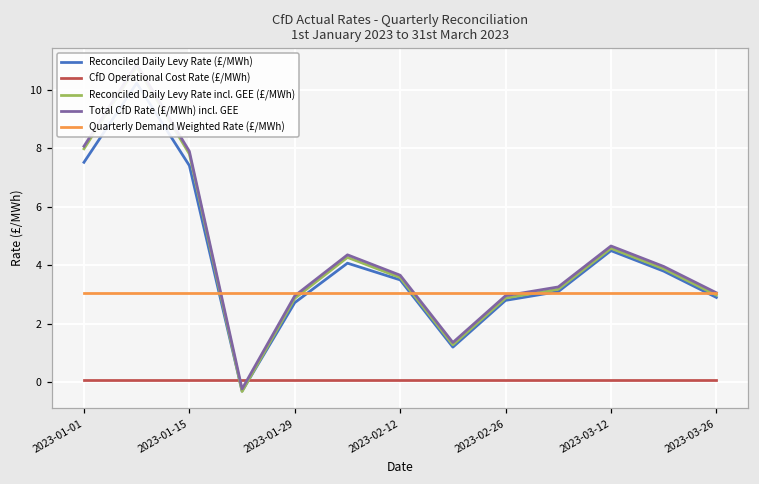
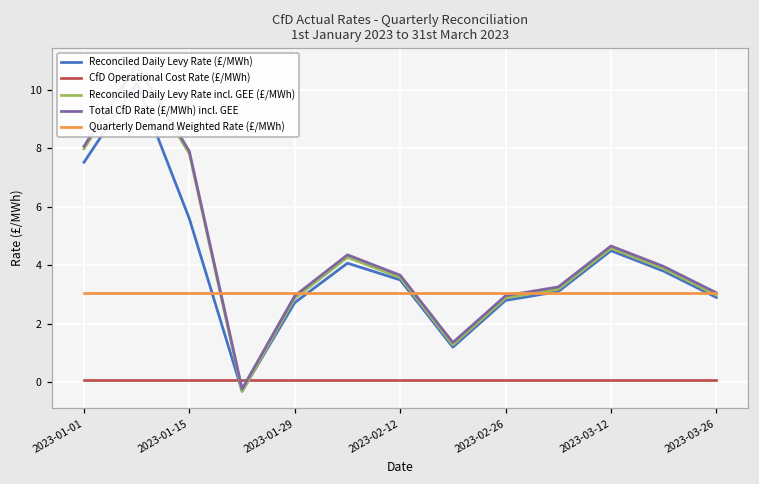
  {
    "Reconciled Daily Levy Rate (£/MWh)": {
      "2023-01-01": 7.5,
-     "2023-01-15": 7.4,
+     "2023-01-15": 5.6,
      "2023-01-29": 2.7
    },
    "CfD Operational Cost Rate (£/MWh)": {
      "2023-01-01": 0.1,
      "2023-01-15": 0.1,
      "2023-01-29": 0.1,
      "2023-02-12": 0.1,
      "2023-02-26": 0.1,
      "2023-03-12": 0.1,
      "2023-03-26": 0.1
    },
    "Quarterly Demand Weighted Rate (£/MWh)": {
      "2023-01-01": 3.1,
      "2023-01-15": 3.1,
      "2023-01-29": 3.1,
      "2023-02-12": 3.1,
      "2023-03-12": 3.1
    }
  }
